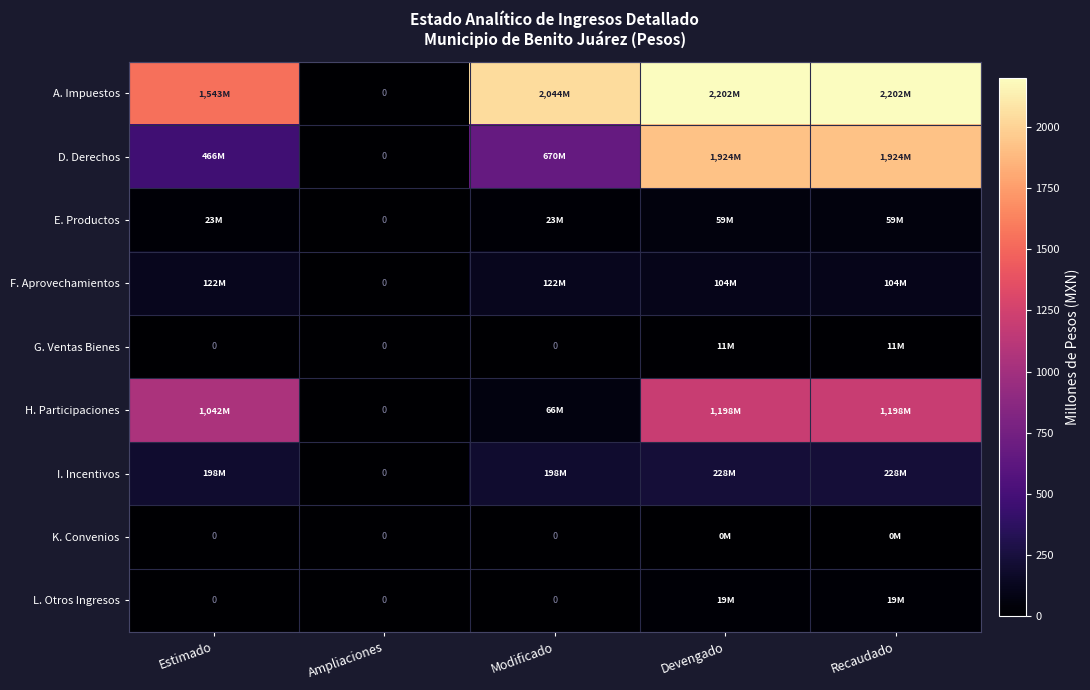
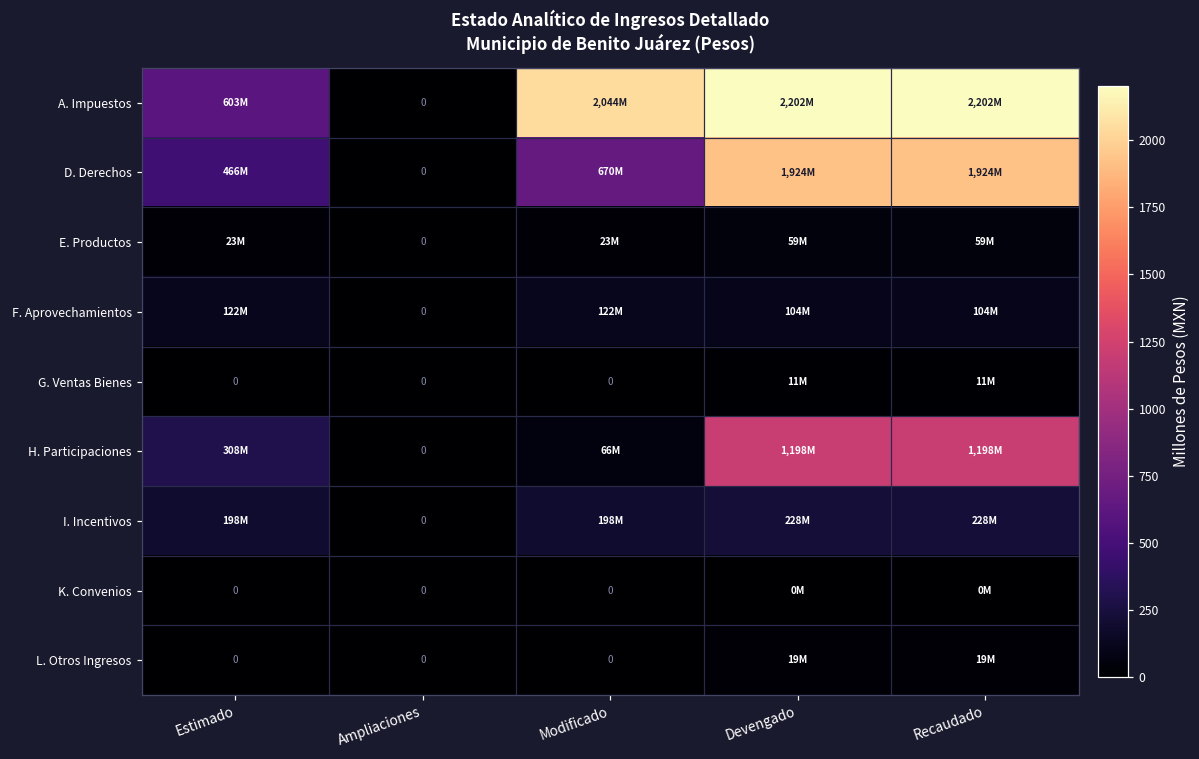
  {
    "A. Impuestos": {
-     "Estimado": "1,543M",
+     "Estimado": "603M",
      "Ampliaciones": "0",
      "Modificado": "2,044M",
      "Devengado": "2,202M",
      "Recaudado": "2,202M"
    },
    "D. Derechos": {
      "Estimado": "466M",
      "Ampliaciones": "0",
      "Modificado": "670M",
      "Devengado": "1,924M",
      "Recaudado": "1,924M"
    },
    "E. Productos": {
      "Estimado": "23M",
      "Ampliaciones": "0",
      "Modificado": "23M",
      "Devengado": "59M",
      "Recaudado": "59M"
    },
    "F. Aprovechamientos": {
      "Estimado": "122M",
      "Ampliaciones": "0",
      "Modificado": "122M",
      "Devengado": "104M",
      "Recaudado": "104M"
    },
    "G. Ventas Bienes": {
      "Estimado": "0",
      "Ampliaciones": "0",
      "Modificado": "0",
      "Devengado": "11M",
      "Recaudado": "11M"
    },
    "H. Participaciones": {
-     "Estimado": "1,042M",
+     "Estimado": "308M",
      "Ampliaciones": "0",
      "Modificado": "66M",
      "Devengado": "1,198M",
      "Recaudado": "1,198M"
    },
    "I. Incentivos": {
      "Estimado": "198M",
      "Ampliaciones": "0",
      "Modificado": "198M",
      "Devengado": "228M",
      "Recaudado": "228M"
    },
    "K. Convenios": {
      "Estimado": "0",
      "Ampliaciones": "0",
      "Modificado": "0",
      "Devengado": "0M",
      "Recaudado": "0M"
    },
    "L. Otros Ingresos": {
      "Estimado": "0",
      "Ampliaciones": "0",
      "Modificado": "0",
      "Devengado": "19M",
      "Recaudado": "19M"
    }
  }
